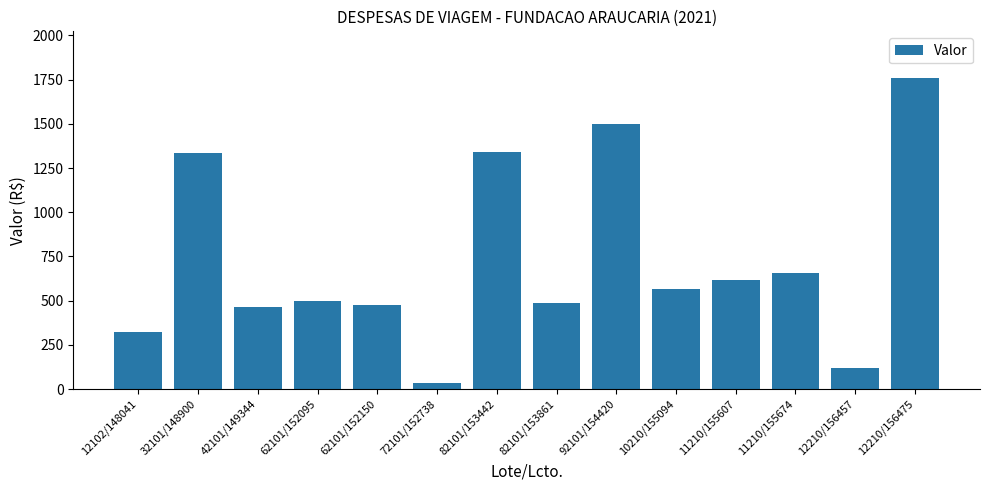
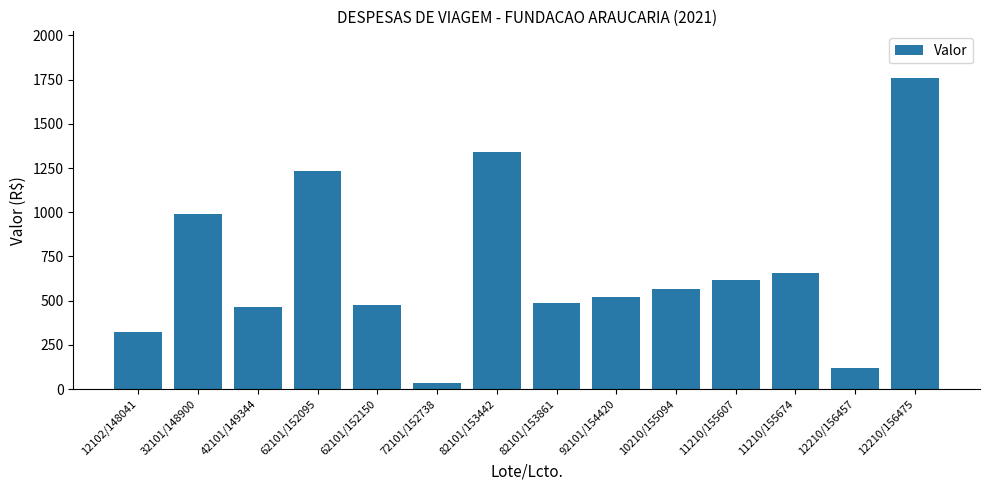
  {
    "12102/148041": 320,
-   "32101/148900": 1340,
+   "32101/148900": 990,
    "42101/149344": 460,
-   "62101/152095": 500,
+   "62101/152095": 1230,
    "62101/152150": 470,
    "72101/152738": 30,
    "82101/153442": 1340,
    "82101/153861": 490,
-   "92101/154420": 1500,
+   "92101/154420": 520,
    "10210/155094": 570,
    "11210/155607": 620,
    "11210/155674": 660,
    "12210/156457": 120,
    "12210/156475": 1760
  }
